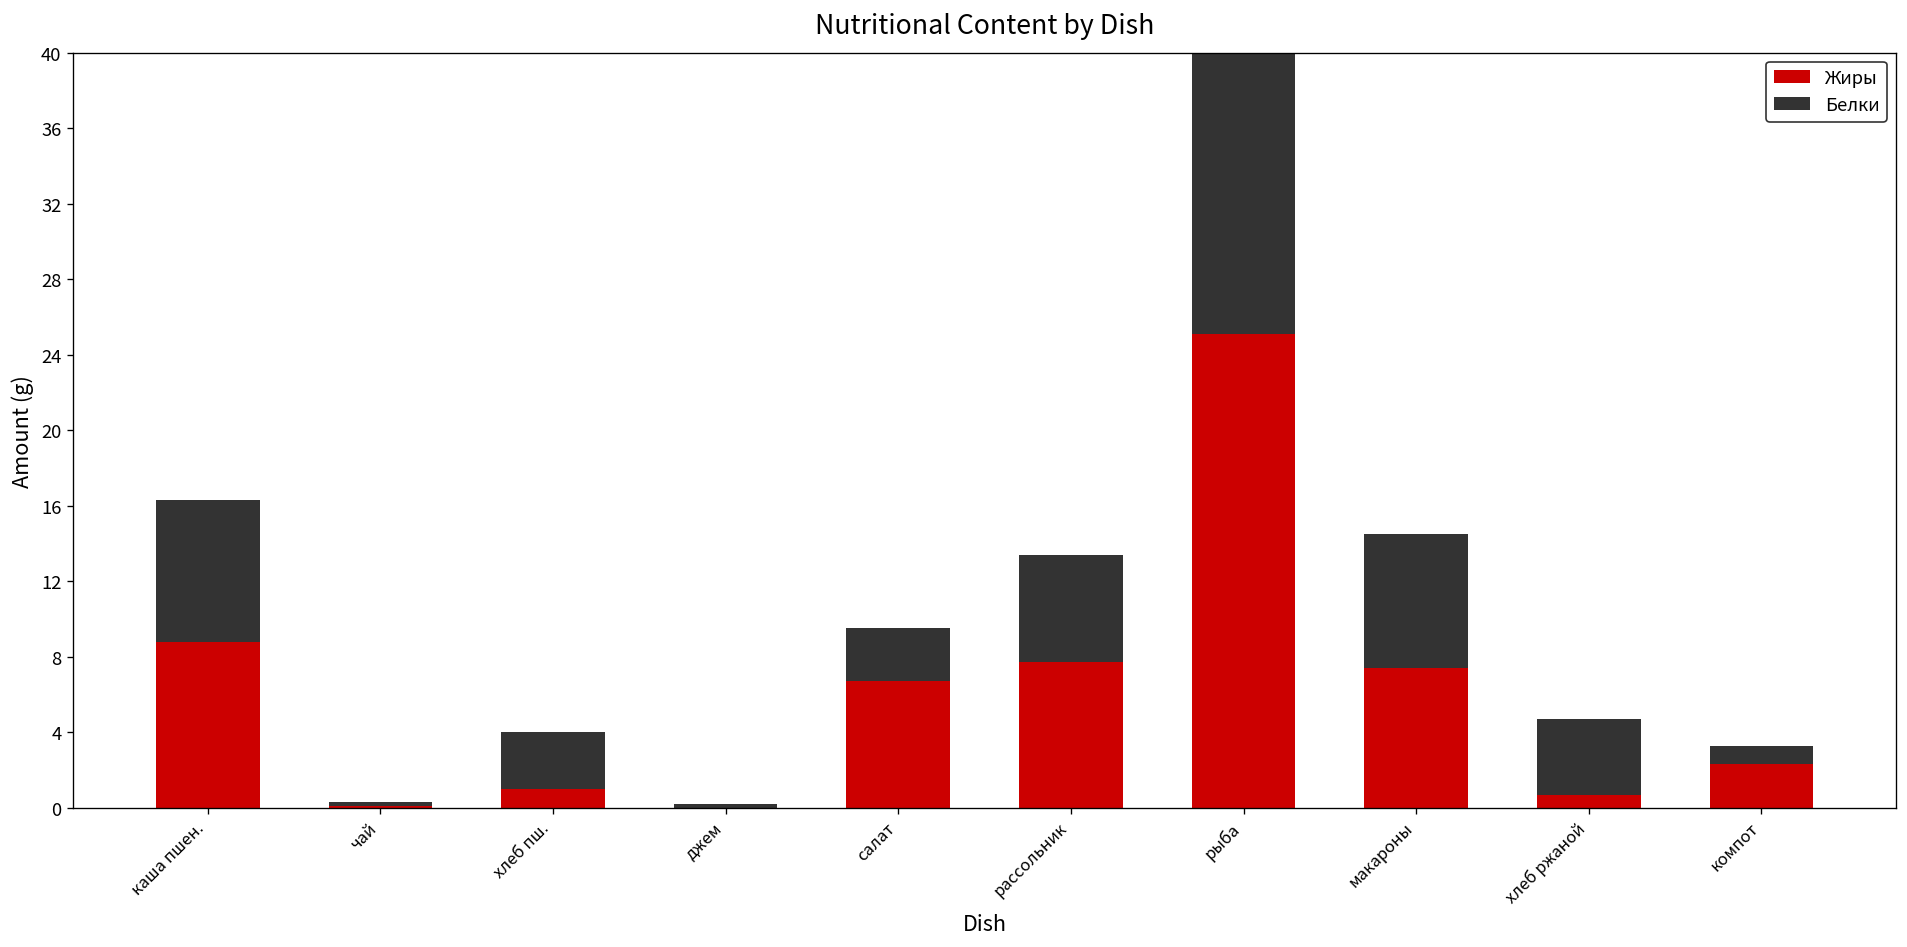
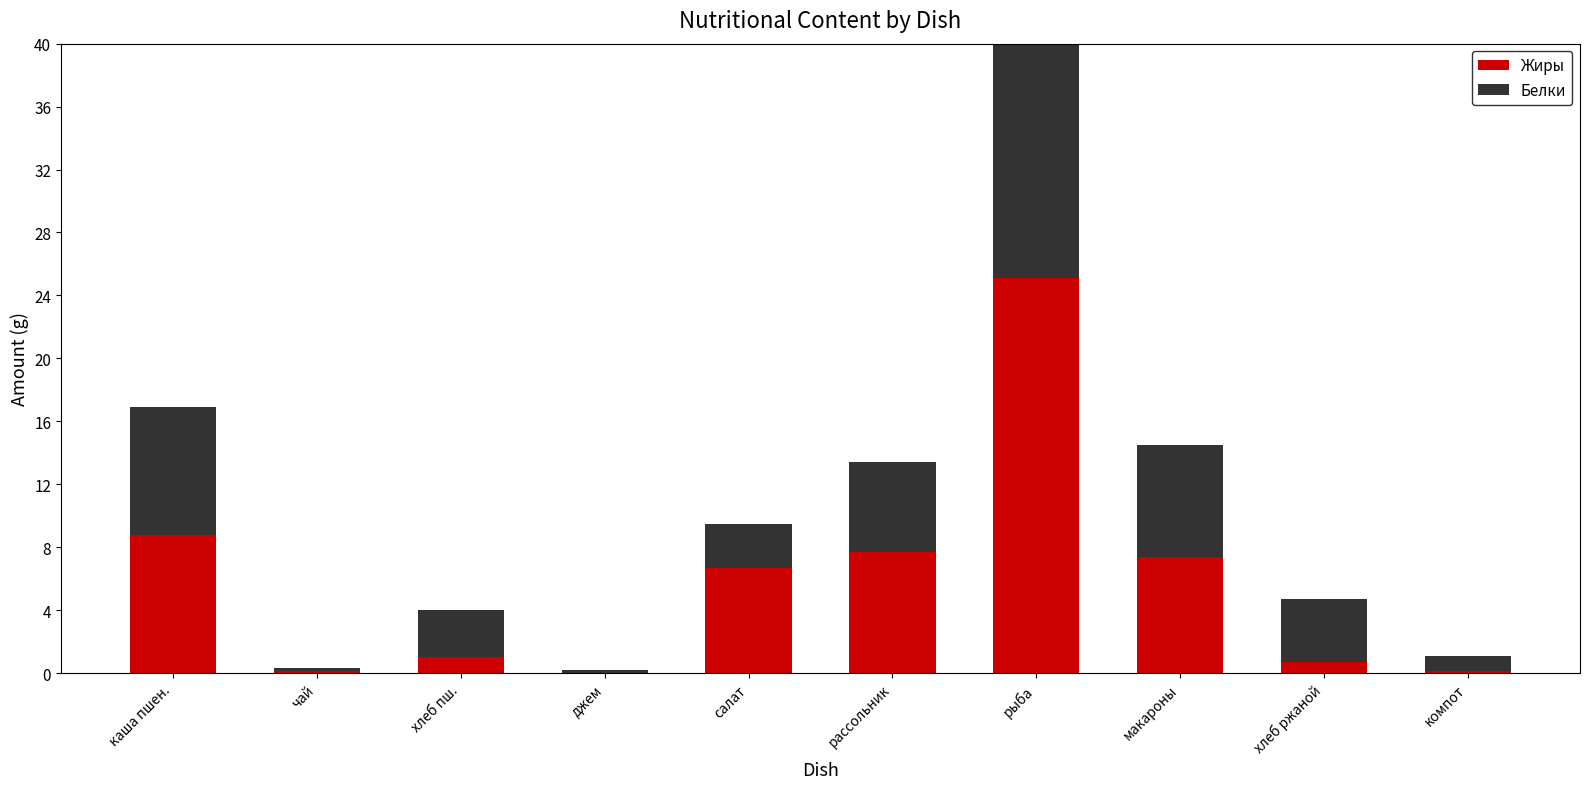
  {
    "Жиры": {
      "каша пшен.": 8.8,
      "хлеб пш.": 1.0,
      "джем": 0.0,
      "салат": 6.7,
      "рассольник": 7.7,
      "рыба": 25.1,
      "макароны": 7.4,
      "хлеб ржаной": 0.7,
-     "компот": 2.3
+     "компот": 0.1
    },
    "Белки": {
-     "каша пшен.": 7.5,
+     "каша пшен.": 8.1,
      "чай": 0.2,
      "хлеб пш.": 3.0,
      "джем": 0.2,
      "салат": 2.8,
      "рассольник": 5.7,
      "макароны": 7.1,
      "хлеб ржаной": 4.0,
      "компот": 1.0
    }
  }
